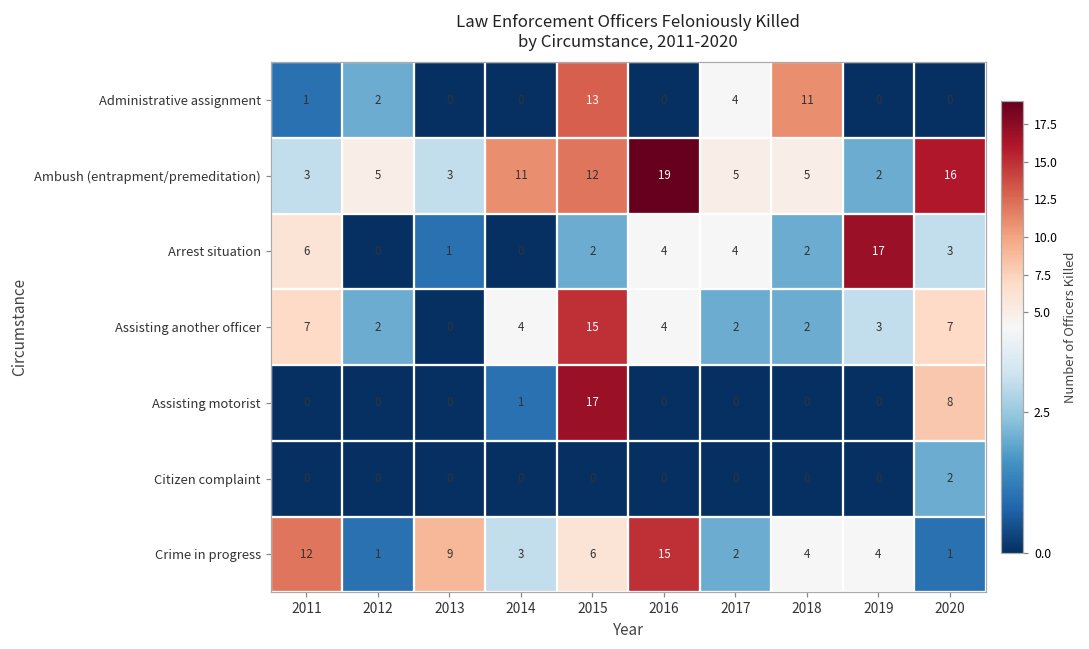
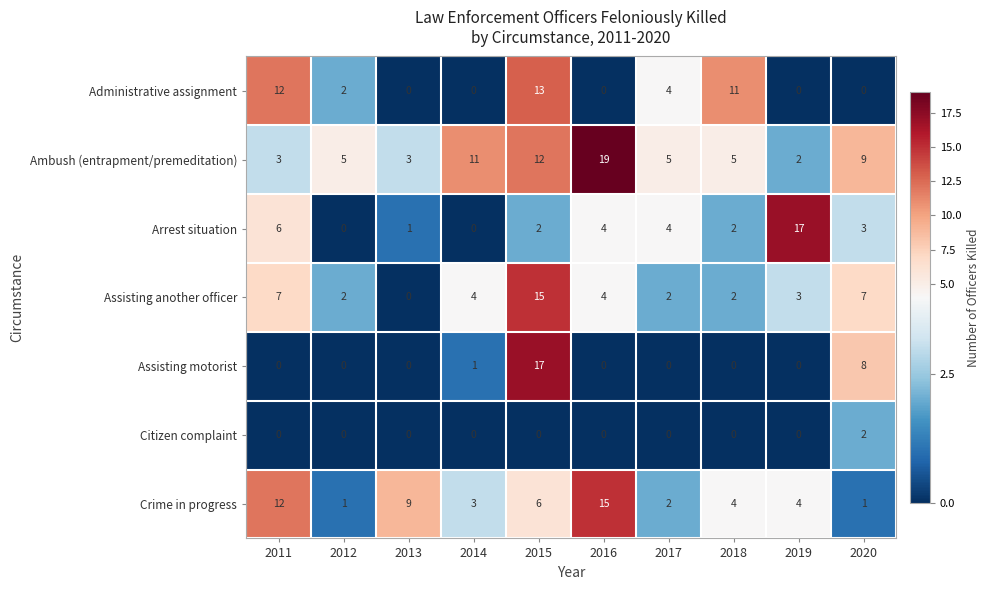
  {
    "Administrative assignment": {
-     "2011": 1,
+     "2011": 12,
      "2012": 2,
      "2015": 13,
      "2017": 4,
      "2018": 11
    },
    "Ambush (entrapment/premeditation)": {
      "2011": 3,
      "2012": 5,
      "2013": 3,
      "2014": 11,
      "2015": 12,
      "2016": 19,
      "2017": 5,
      "2018": 5,
      "2019": 2,
-     "2020": 16
+     "2020": 9
    },
    "Arrest situation": {
      "2011": 6,
      "2013": 1,
      "2015": 2,
      "2016": 4,
      "2017": 4,
      "2018": 2,
      "2019": 17,
      "2020": 3
    },
    "Assisting another officer": {
      "2011": 7,
      "2012": 2,
      "2014": 4,
      "2015": 15,
      "2016": 4,
      "2017": 2,
      "2018": 2,
      "2019": 3,
      "2020": 7
    },
    "Assisting motorist": {
      "2014": 1,
      "2015": 17,
      "2020": 8
    },
    "Citizen complaint": {
      "2020": 2
    },
    "Crime in progress": {
      "2011": 12,
      "2012": 1,
      "2013": 9,
      "2014": 3,
      "2015": 6,
      "2016": 15,
      "2017": 2,
      "2018": 4,
      "2019": 4,
      "2020": 1
    }
  }
